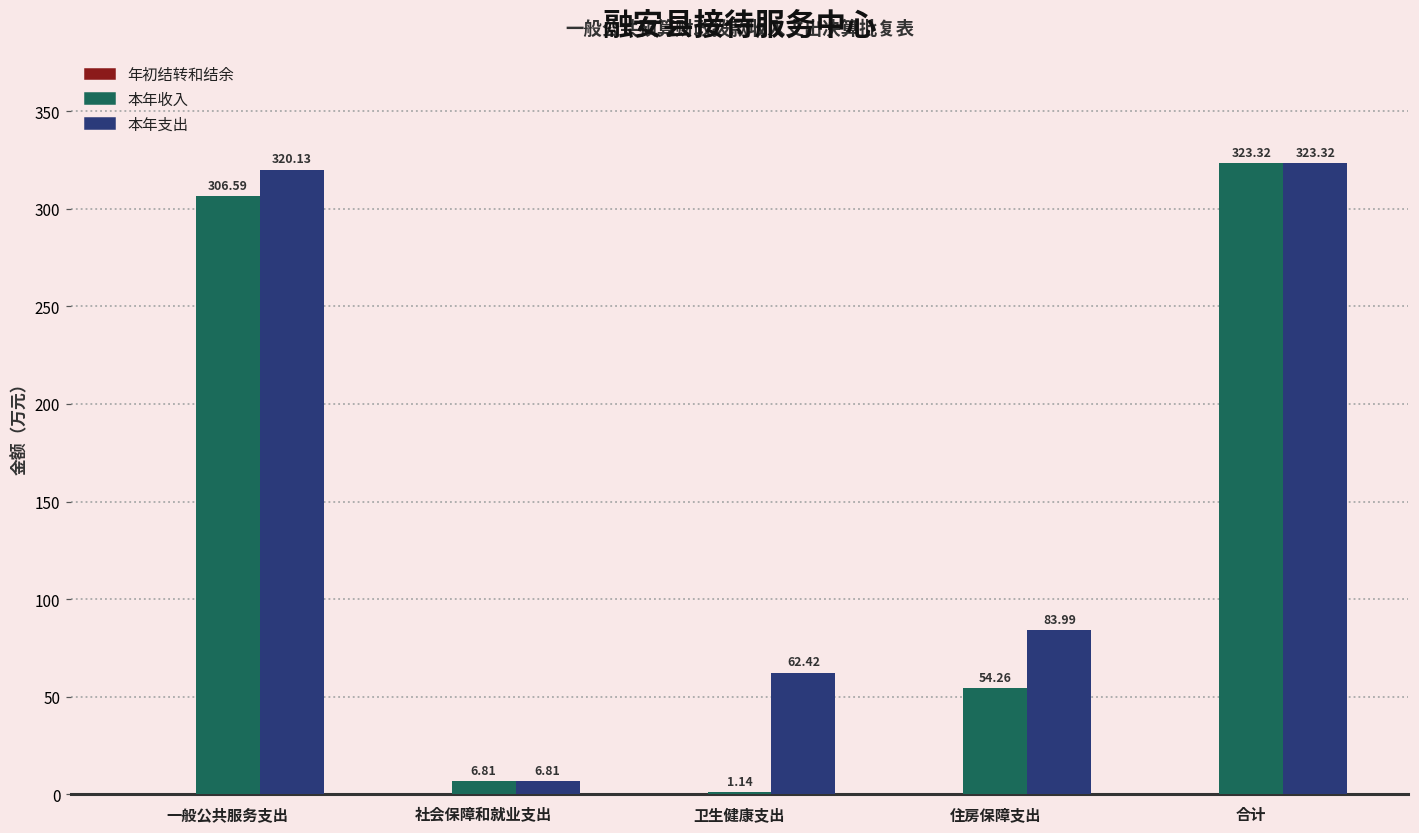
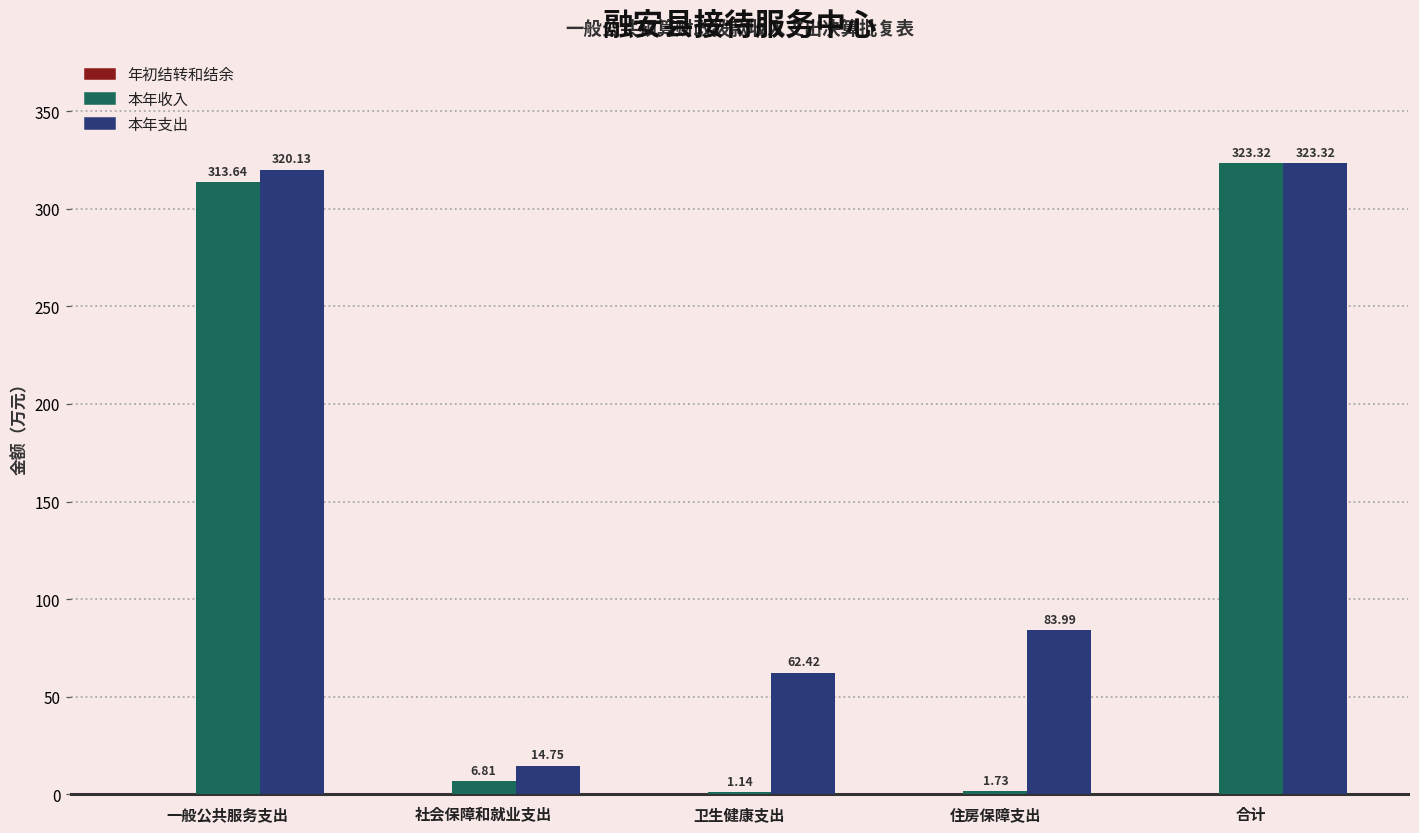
  {
    "年初结转和结余": {
      "一般公共服务支出": 0,
      "社会保障和就业支出": 0,
      "卫生健康支出": 0,
      "住房保障支出": 0,
      "合计": 0
    },
    "本年收入": {
-     "一般公共服务支出": 306.59,
+     "一般公共服务支出": 313.64,
      "社会保障和就业支出": 6.81,
      "卫生健康支出": 1.14,
-     "住房保障支出": 54.26,
+     "住房保障支出": 1.73,
      "合计": 323.32
    },
    "本年支出": {
      "一般公共服务支出": 320.13,
-     "社会保障和就业支出": 6.81,
+     "社会保障和就业支出": 14.75,
      "卫生健康支出": 62.42,
      "住房保障支出": 83.99,
      "合计": 323.32
    }
  }
